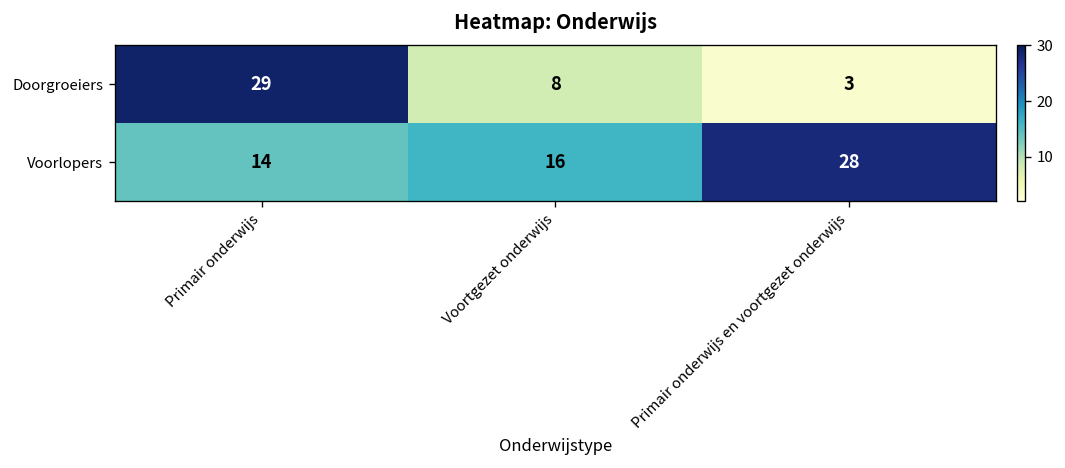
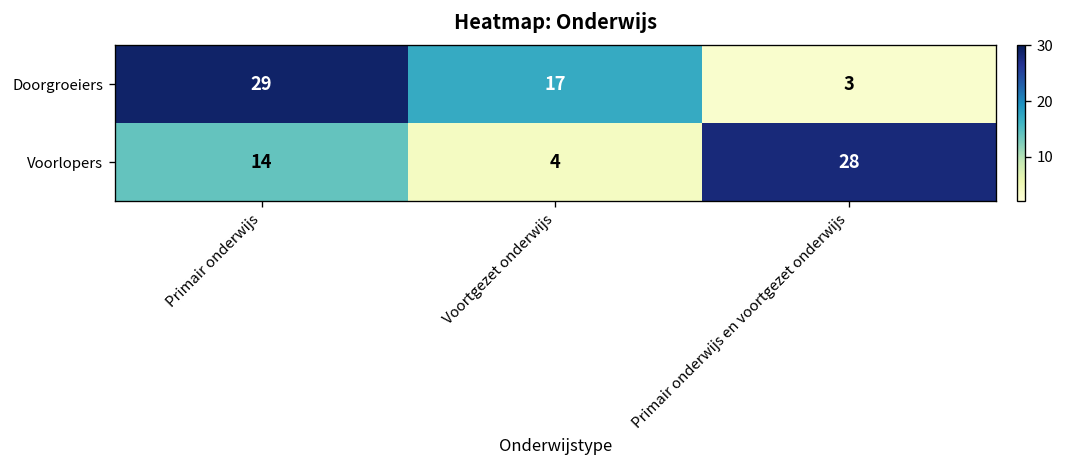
  {
    "Doorgroeiers": {
      "Primair onderwijs": 29,
-     "Voortgezet onderwijs": 8,
+     "Voortgezet onderwijs": 17,
      "Primair onderwijs en voortgezet onderwijs": 3
    },
    "Voorlopers": {
      "Primair onderwijs": 14,
-     "Voortgezet onderwijs": 16,
+     "Voortgezet onderwijs": 4,
      "Primair onderwijs en voortgezet onderwijs": 28
    }
  }
